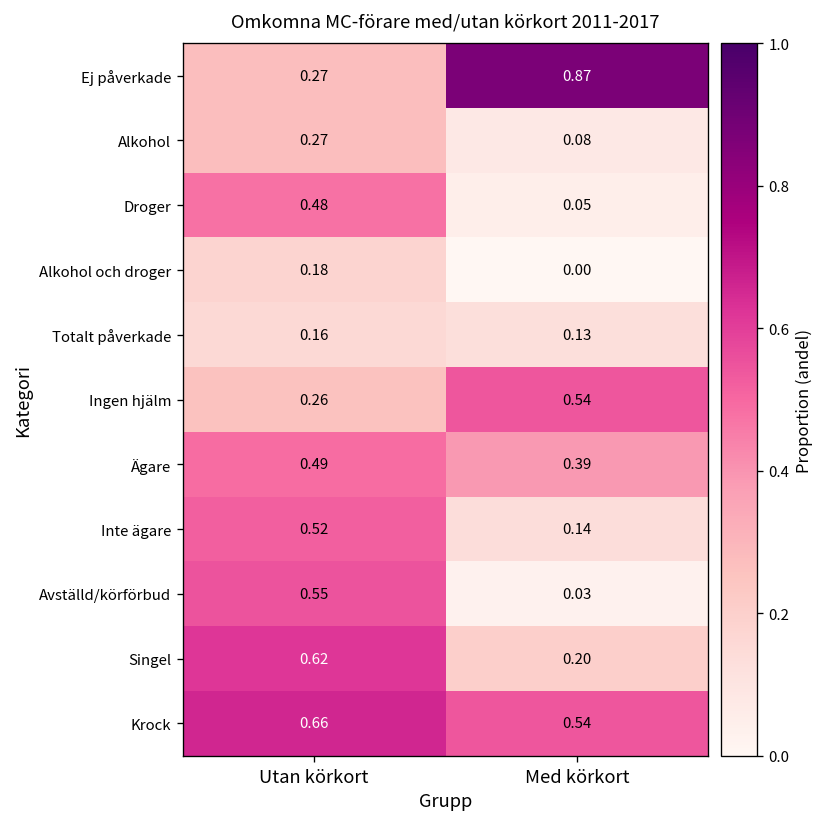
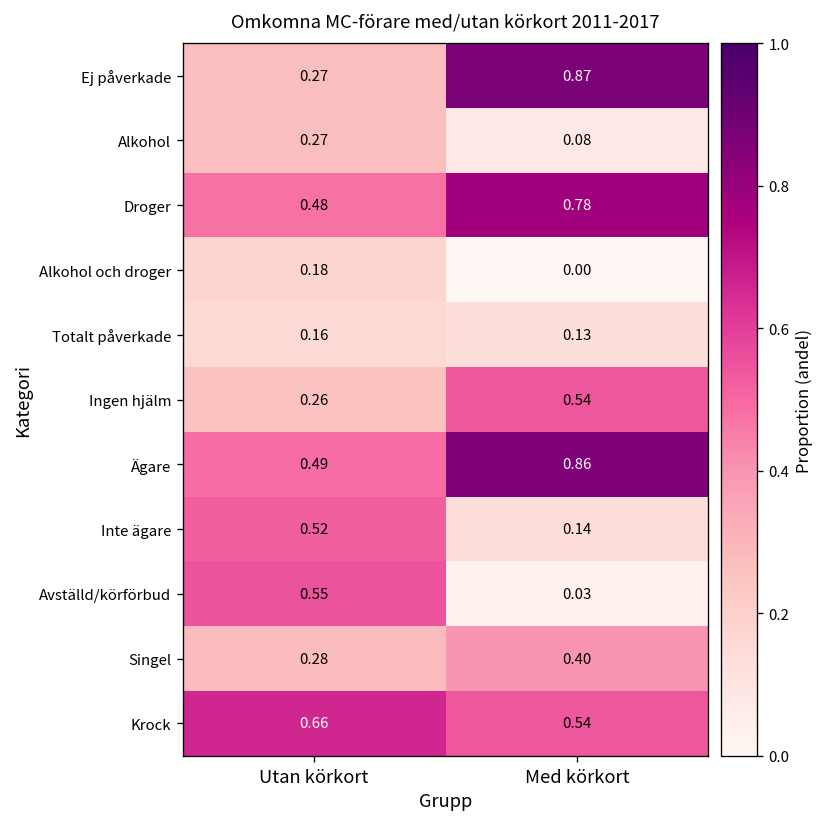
  {
    "Ej påverkade": {
      "Utan körkort": 0.27,
      "Med körkort": 0.87
    },
    "Alkohol": {
      "Utan körkort": 0.27,
      "Med körkort": 0.08
    },
    "Droger": {
      "Utan körkort": 0.48,
-     "Med körkort": 0.05
+     "Med körkort": 0.78
    },
    "Alkohol och droger": {
      "Utan körkort": 0.18,
      "Med körkort": 0.00
    },
    "Totalt påverkade": {
      "Utan körkort": 0.16,
      "Med körkort": 0.13
    },
    "Ingen hjälm": {
      "Utan körkort": 0.26,
      "Med körkort": 0.54
    },
    "Ägare": {
      "Utan körkort": 0.49,
-     "Med körkort": 0.39
+     "Med körkort": 0.86
    },
    "Inte ägare": {
      "Utan körkort": 0.52,
      "Med körkort": 0.14
    },
    "Avställd/körförbud": {
      "Utan körkort": 0.55,
      "Med körkort": 0.03
    },
    "Singel": {
-     "Utan körkort": 0.62,
-     "Med körkort": 0.20
+     "Utan körkort": 0.28,
+     "Med körkort": 0.40
    },
    "Krock": {
      "Utan körkort": 0.66,
      "Med körkort": 0.54
    }
  }
